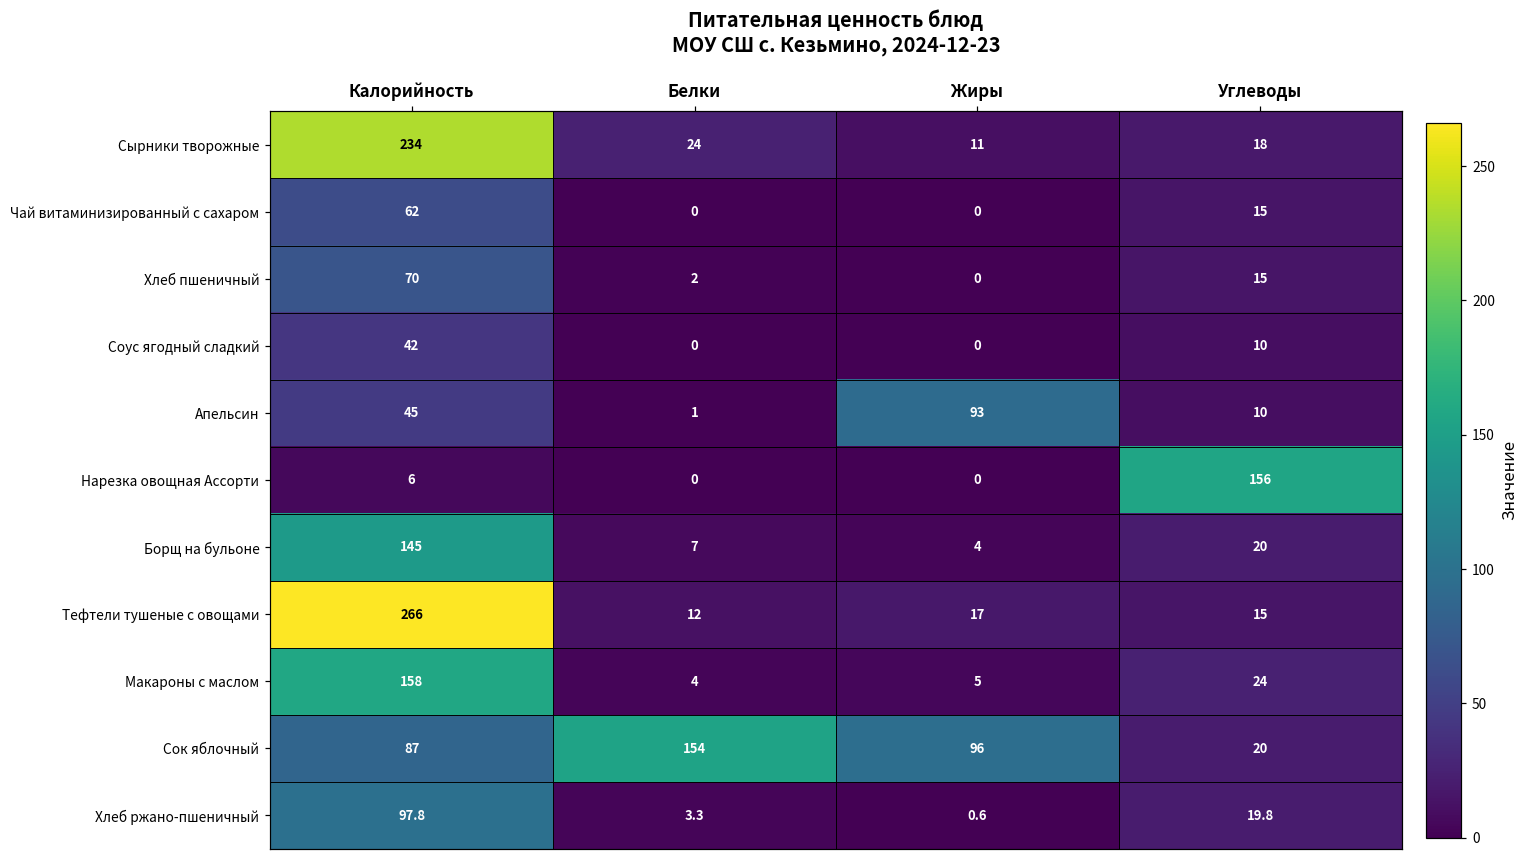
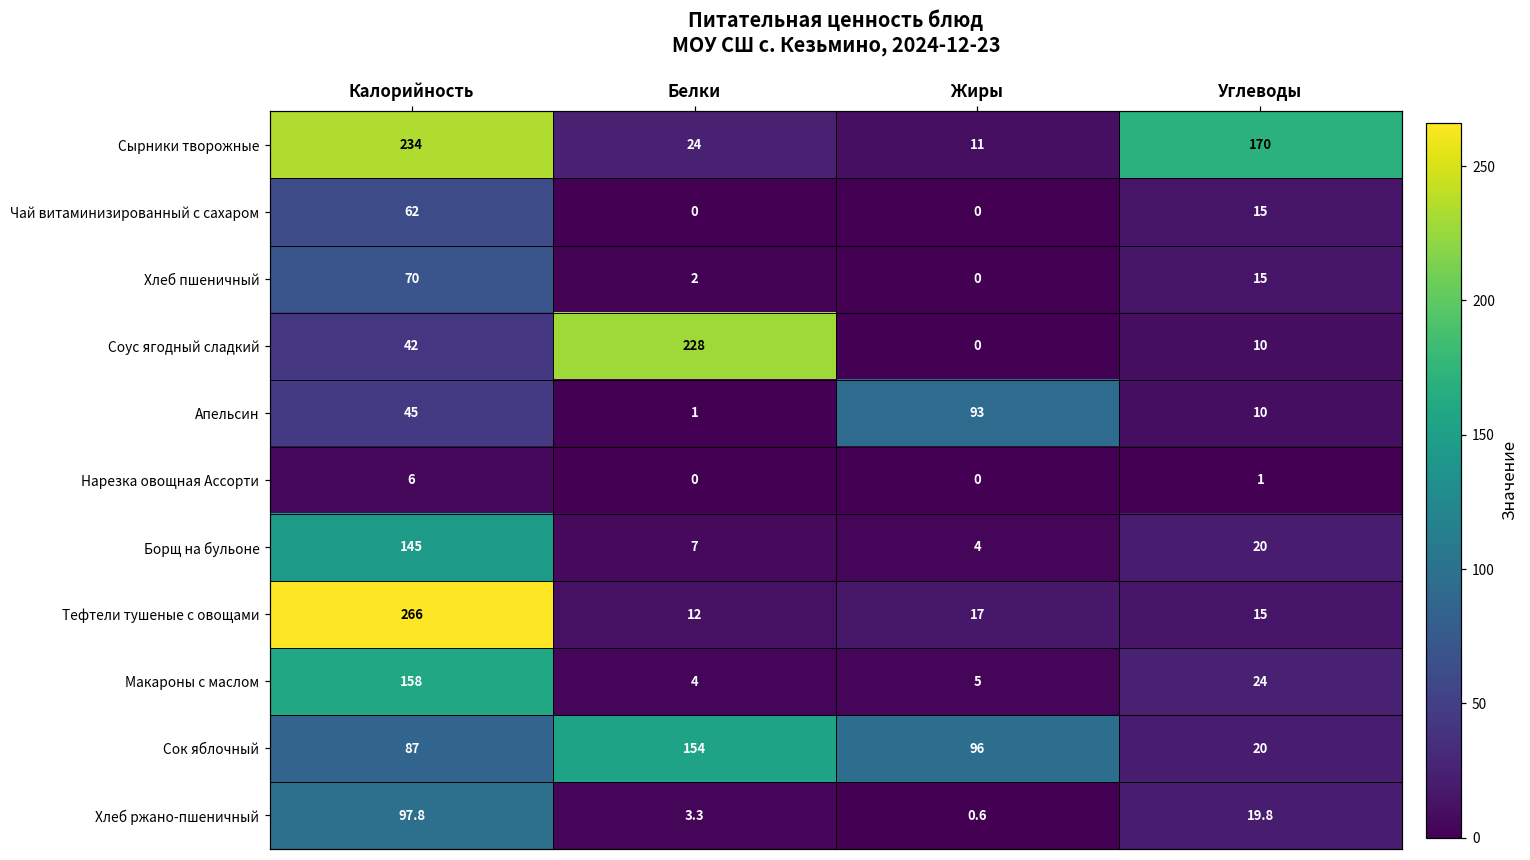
  {
    "Сырники творожные": {
      "Калорийность": 234,
      "Белки": 24,
      "Жиры": 11,
-     "Углеводы": 18
+     "Углеводы": 170
    },
    "Чай витаминизированный с сахаром": {
      "Калорийность": 62,
      "Белки": 0,
      "Жиры": 0,
      "Углеводы": 15
    },
    "Хлеб пшеничный": {
      "Калорийность": 70,
      "Белки": 2,
      "Жиры": 0,
      "Углеводы": 15
    },
    "Соус ягодный сладкий": {
      "Калорийность": 42,
-     "Белки": 0,
+     "Белки": 228,
      "Жиры": 0,
      "Углеводы": 10
    },
    "Апельсин": {
      "Калорийность": 45,
      "Белки": 1,
      "Жиры": 93,
      "Углеводы": 10
    },
    "Нарезка овощная Ассорти": {
      "Калорийность": 6,
      "Белки": 0,
      "Жиры": 0,
-     "Углеводы": 156
+     "Углеводы": 1
    },
    "Борщ на бульоне": {
      "Калорийность": 145,
      "Белки": 7,
      "Жиры": 4,
      "Углеводы": 20
    },
    "Тефтели тушеные с овощами": {
      "Калорийность": 266,
      "Белки": 12,
      "Жиры": 17,
      "Углеводы": 15
    },
    "Макароны с маслом": {
      "Калорийность": 158,
      "Белки": 4,
      "Жиры": 5,
      "Углеводы": 24
    },
    "Сок яблочный": {
      "Калорийность": 87,
      "Белки": 154,
      "Жиры": 96,
      "Углеводы": 20
    },
    "Хлеб ржано-пшеничный": {
      "Калорийность": 97.8,
      "Белки": 3.3,
      "Жиры": 0.6,
      "Углеводы": 19.8
    }
  }
